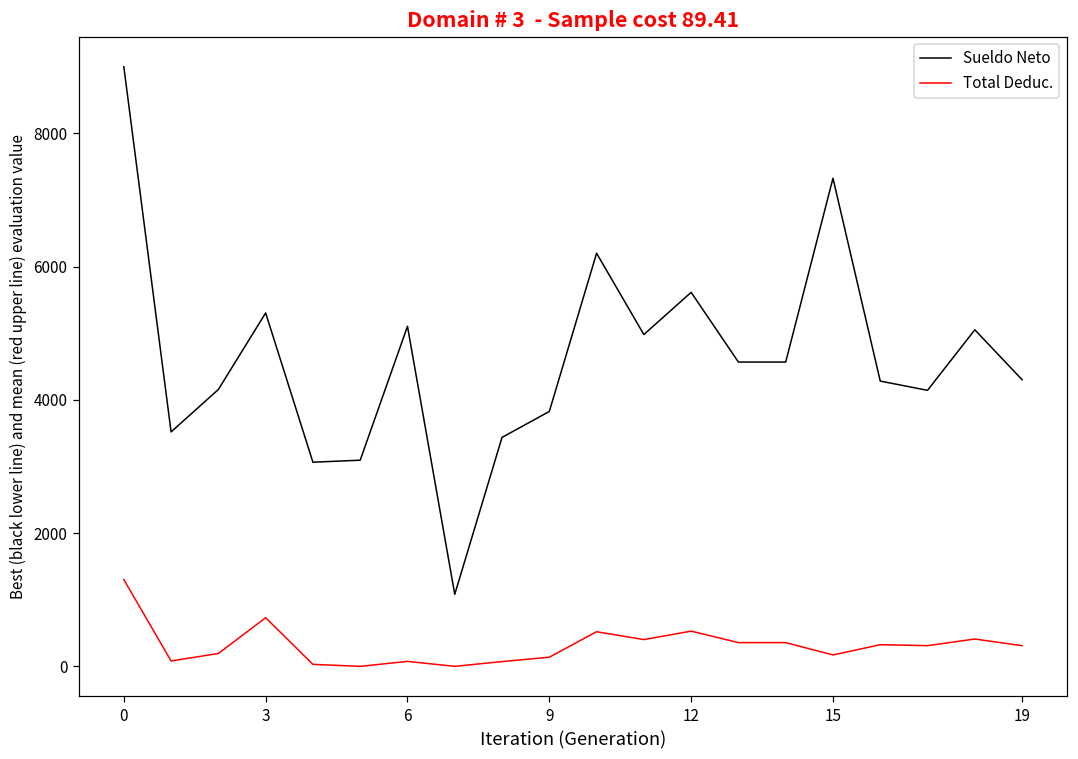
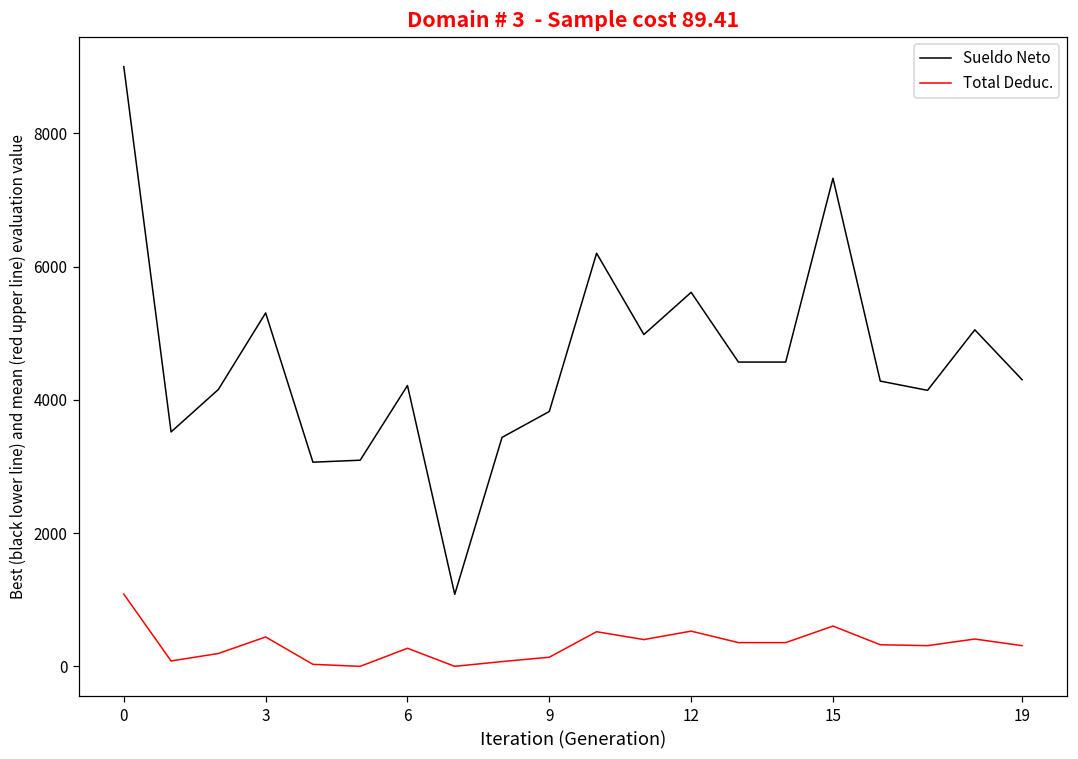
  {
    "Sueldo Neto": {
      "0": 9000,
      "3": 5300,
-     "6": 5100,
+     "6": 4200,
      "9": 3800,
      "12": 5600,
      "15": 7300,
      "19": 4300
    },
    "Total Deduc.": {
-     "0": 1300,
-     "3": 700,
-     "6": 100,
+     "0": 1100,
+     "3": 400,
+     "6": 300,
      "9": 100,
      "12": 500,
-     "15": 200,
+     "15": 600,
      "19": 300
    }
  }
